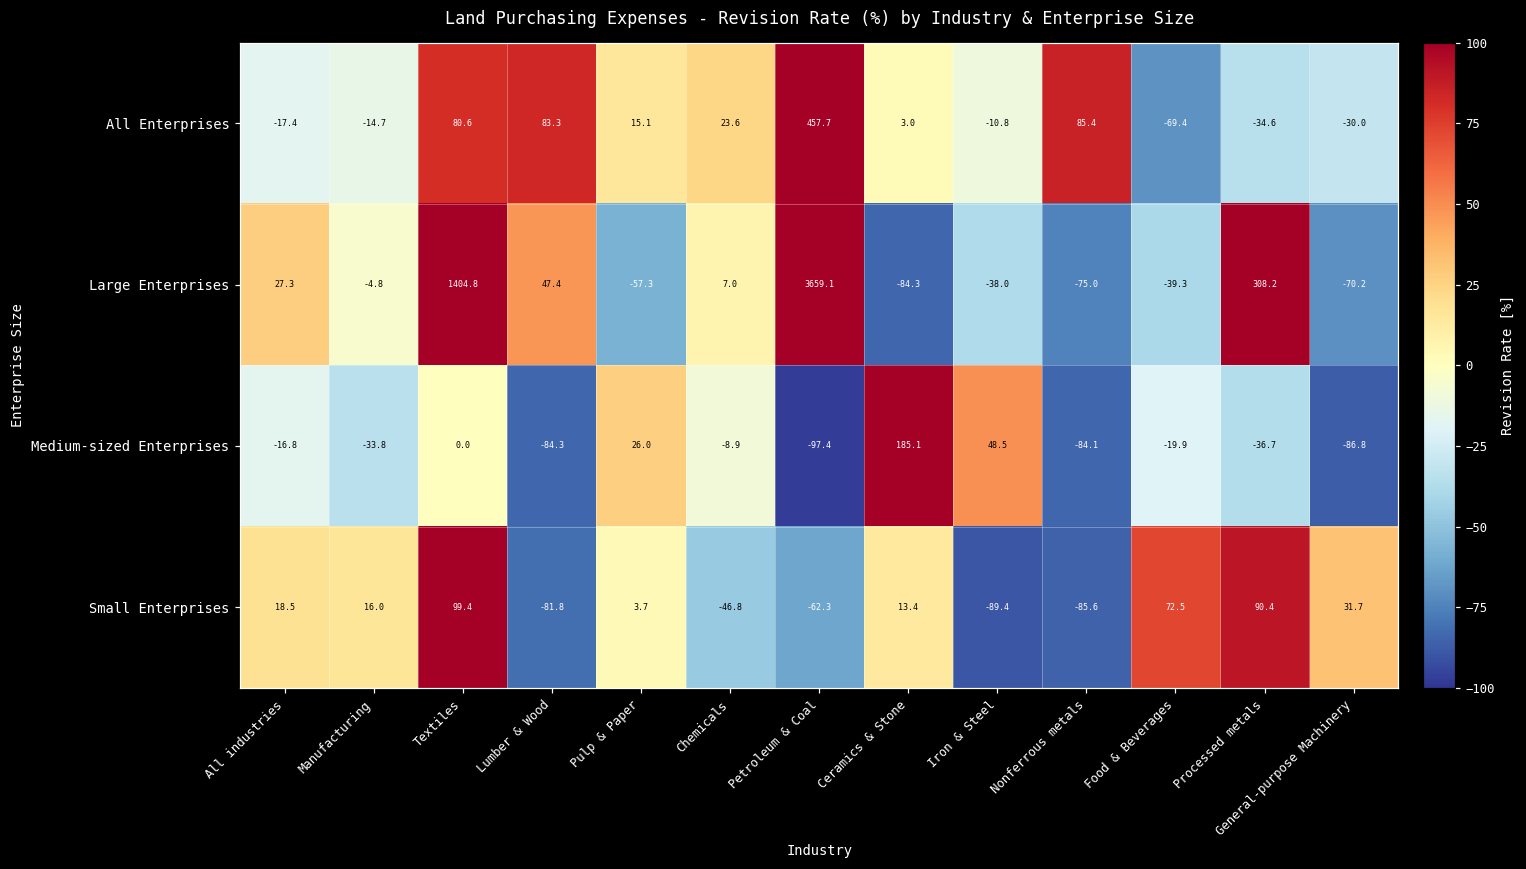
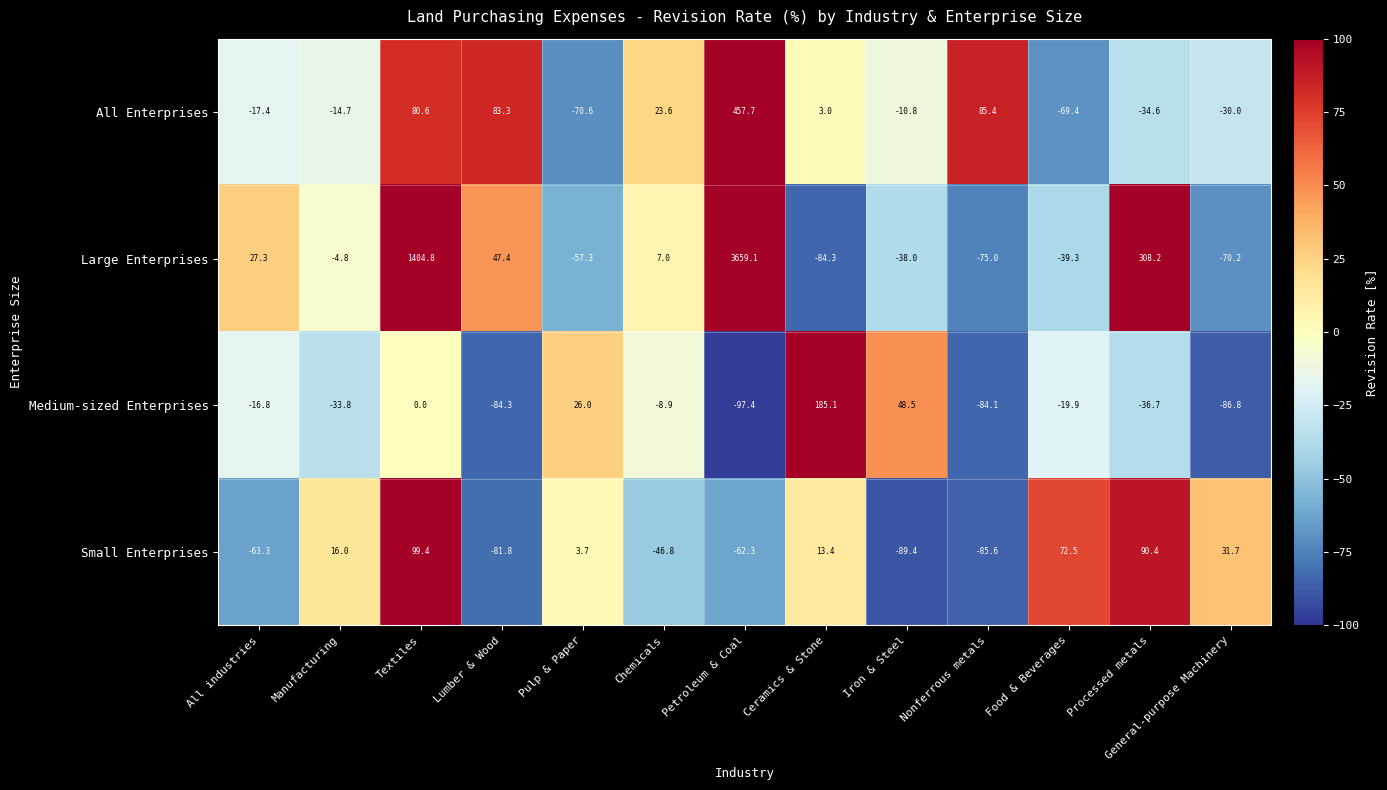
  {
    "All Enterprises": {
      "All industries": -17.4,
      "Manufacturing": -14.7,
      "Textiles": 80.6,
      "Lumber & Wood": 83.3,
-     "Pulp & Paper": 15.1,
+     "Pulp & Paper": -70.6,
      "Chemicals": 23.6,
      "Petroleum & Coal": 457.7,
      "Ceramics & Stone": 3.0,
      "Iron & Steel": -10.8,
      "Nonferrous metals": 85.4,
      "Food & Beverages": -69.4,
      "Processed metals": -34.6,
      "General-purpose Machinery": -30.0
    },
    "Large Enterprises": {
      "All industries": 27.3,
      "Manufacturing": -4.8,
      "Textiles": 1404.8,
      "Lumber & Wood": 47.4,
      "Pulp & Paper": -57.3,
      "Chemicals": 7.0,
      "Petroleum & Coal": 3659.1,
      "Ceramics & Stone": -84.3,
      "Iron & Steel": -38.0,
      "Nonferrous metals": -75.0,
      "Food & Beverages": -39.3,
      "Processed metals": 308.2,
      "General-purpose Machinery": -70.2
    },
    "Medium-sized Enterprises": {
      "All industries": -16.8,
      "Manufacturing": -33.8,
      "Textiles": 0.0,
      "Lumber & Wood": -84.3,
      "Pulp & Paper": 26.0,
      "Chemicals": -8.9,
      "Petroleum & Coal": -97.4,
      "Ceramics & Stone": 185.1,
      "Iron & Steel": 48.5,
      "Nonferrous metals": -84.1,
      "Food & Beverages": -19.9,
      "Processed metals": -36.7,
      "General-purpose Machinery": -86.8
    },
    "Small Enterprises": {
-     "All industries": 18.5,
+     "All industries": -63.3,
      "Manufacturing": 16.0,
      "Textiles": 99.4,
      "Lumber & Wood": -81.8,
      "Pulp & Paper": 3.7,
      "Chemicals": -46.8,
      "Petroleum & Coal": -62.3,
      "Ceramics & Stone": 13.4,
      "Iron & Steel": -89.4,
      "Nonferrous metals": -85.6,
      "Food & Beverages": 72.5,
      "Processed metals": 90.4,
      "General-purpose Machinery": 31.7
    }
  }
